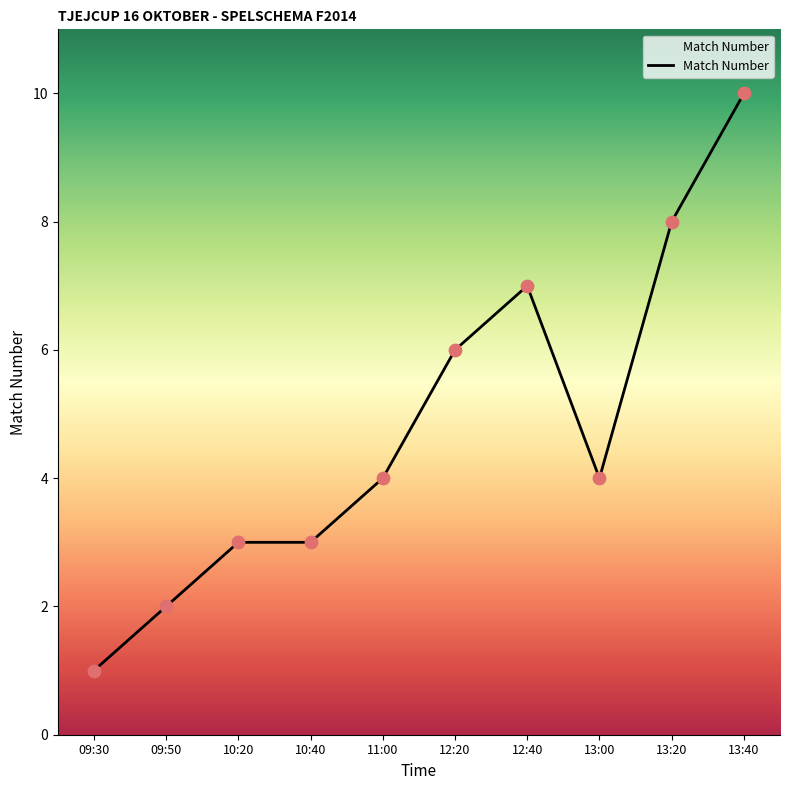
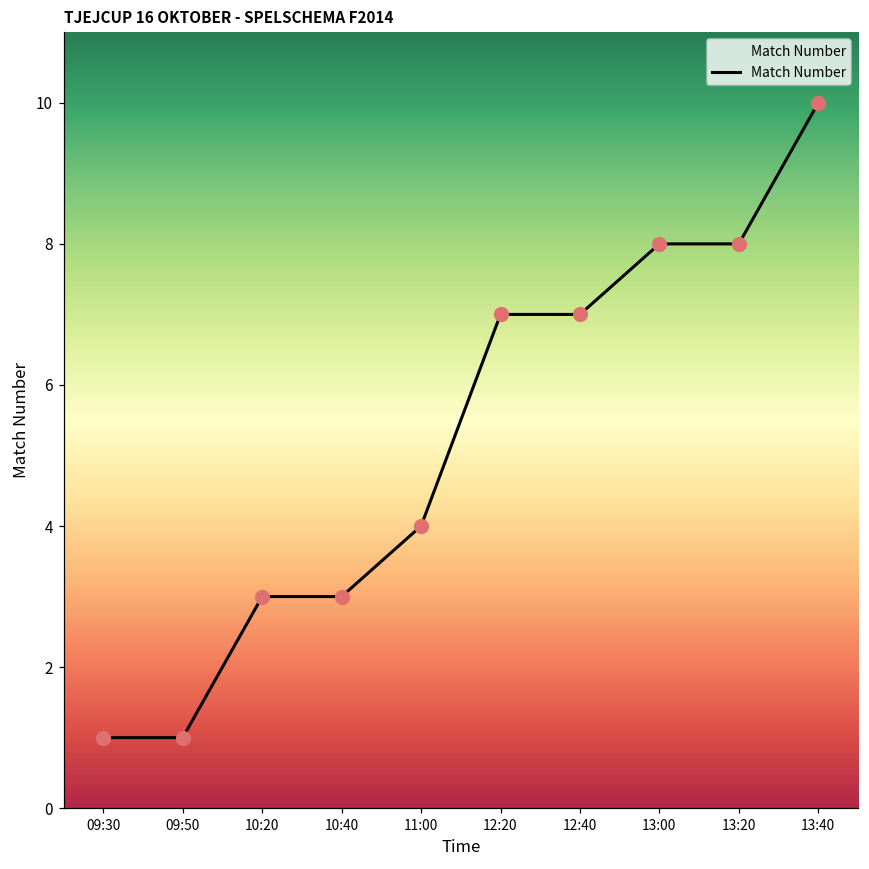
  {
    "09:30": 1,
-   "09:50": 2,
+   "09:50": 1,
    "10:20": 3,
    "10:40": 3,
    "11:00": 4,
-   "12:20": 6,
+   "12:20": 7,
    "12:40": 7,
-   "13:00": 4,
+   "13:00": 8,
    "13:20": 8,
    "13:40": 10
  }
